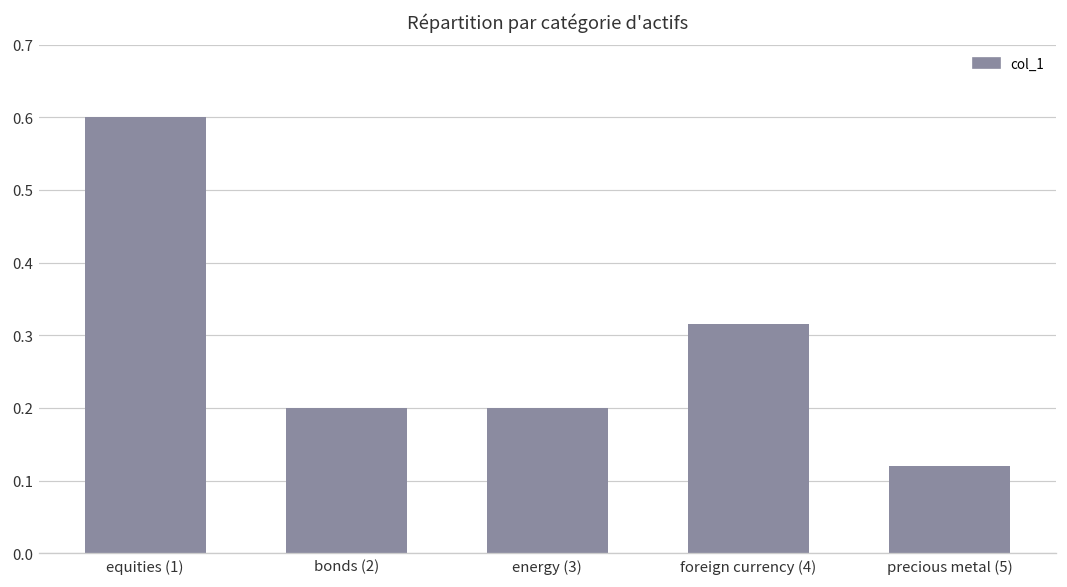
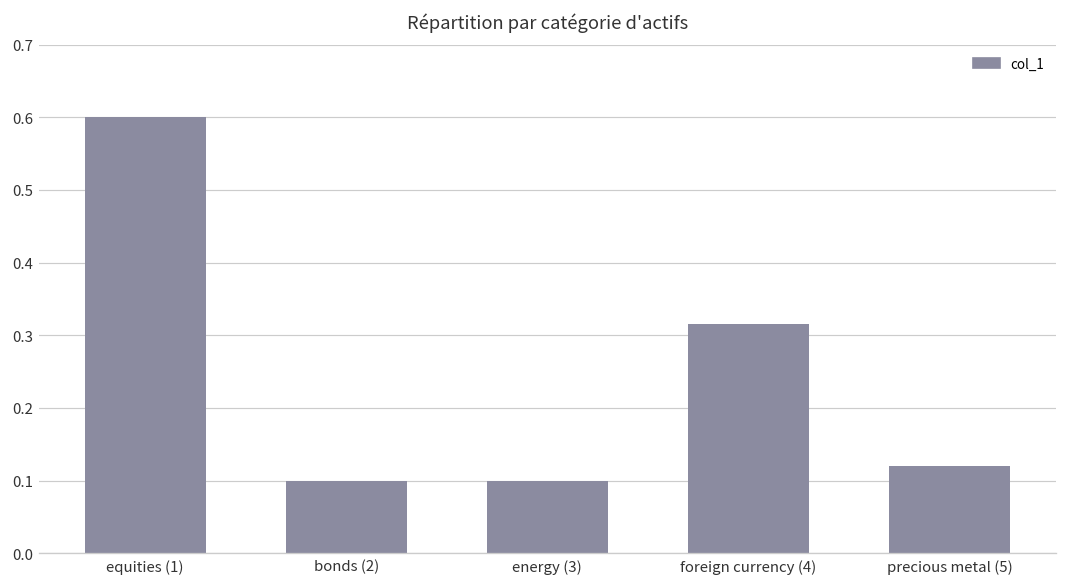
  {
    "equities (1)": 0.6,
-   "bonds (2)": 0.2,
-   "energy (3)": 0.2,
+   "bonds (2)": 0.1,
+   "energy (3)": 0.1,
    "foreign currency (4)": 0.32,
    "precious metal (5)": 0.12
  }
